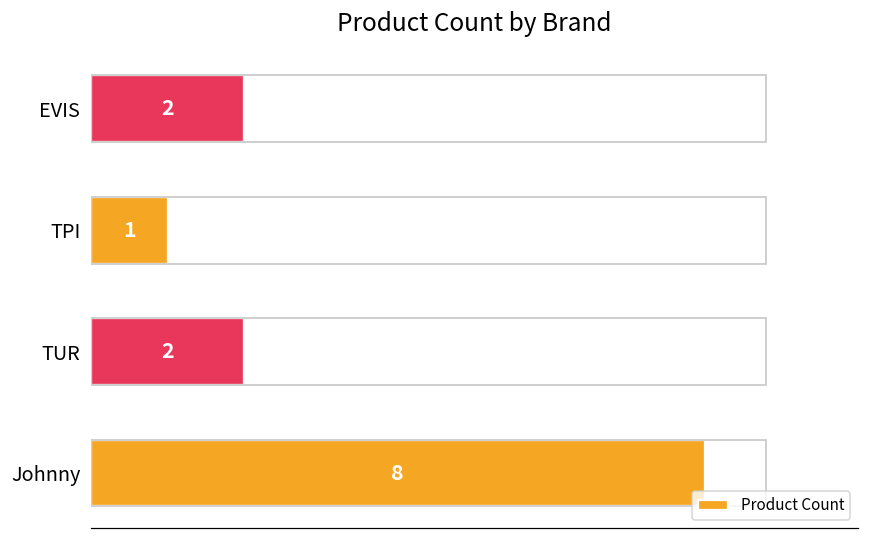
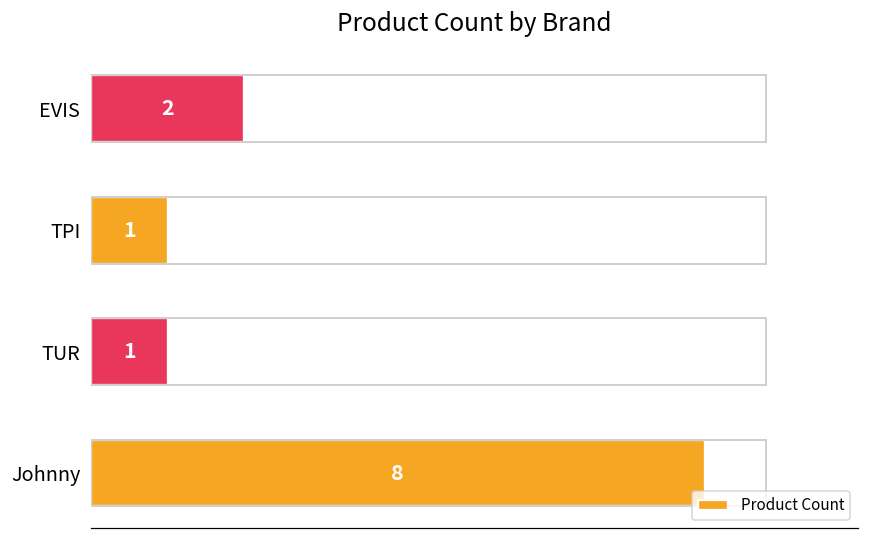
  {
    "EVIS": 2,
    "TPI": 1,
-   "TUR": 2,
+   "TUR": 1,
    "Johnny": 8
  }
